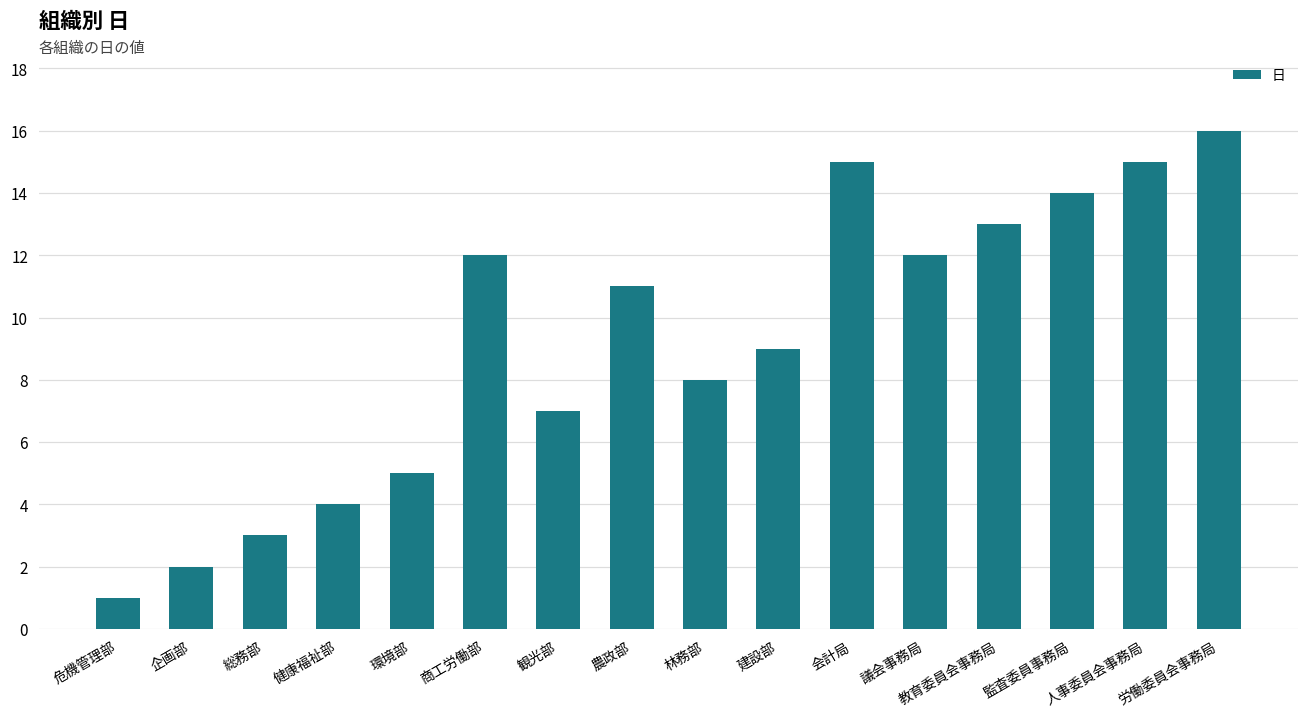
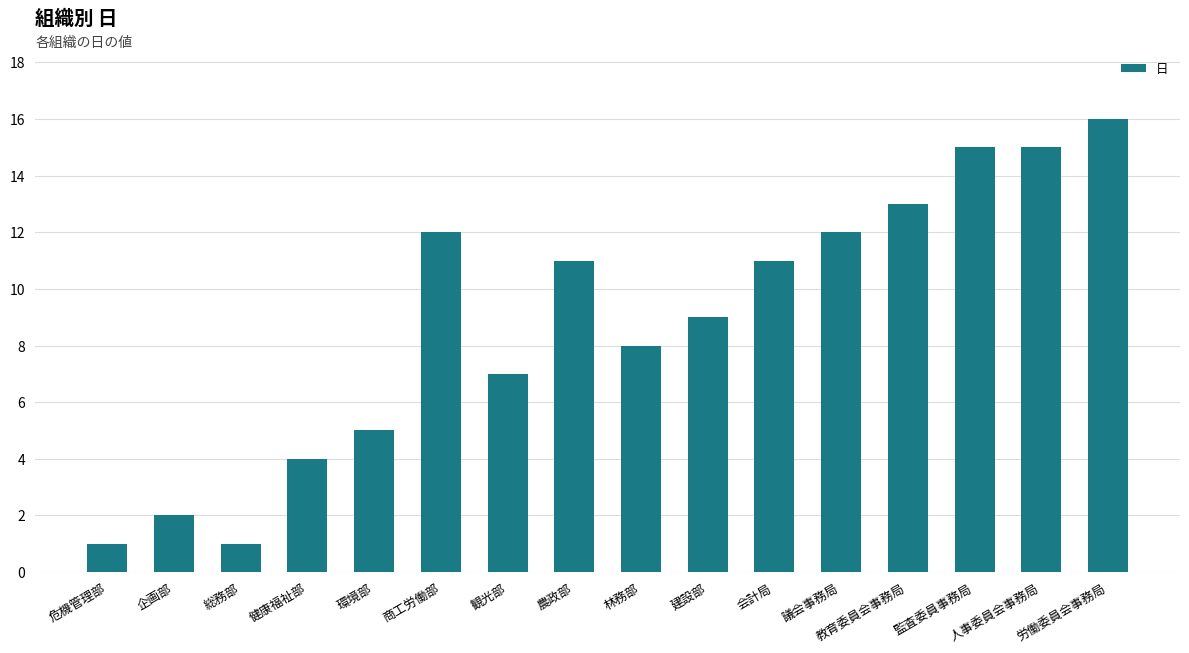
  {
    "危機管理部": 1,
    "企画部": 2,
-   "総務部": 3,
+   "総務部": 1,
    "健康福祉部": 4,
    "環境部": 5,
    "商工労働部": 12,
    "観光部": 7,
    "農政部": 11,
    "林務部": 8,
    "建設部": 9,
-   "会計局": 15,
+   "会計局": 11,
    "議会事務局": 12,
    "教育委員会事務局": 13,
-   "監査委員事務局": 14,
+   "監査委員事務局": 15,
    "人事委員会事務局": 15,
    "労働委員会事務局": 16
  }
